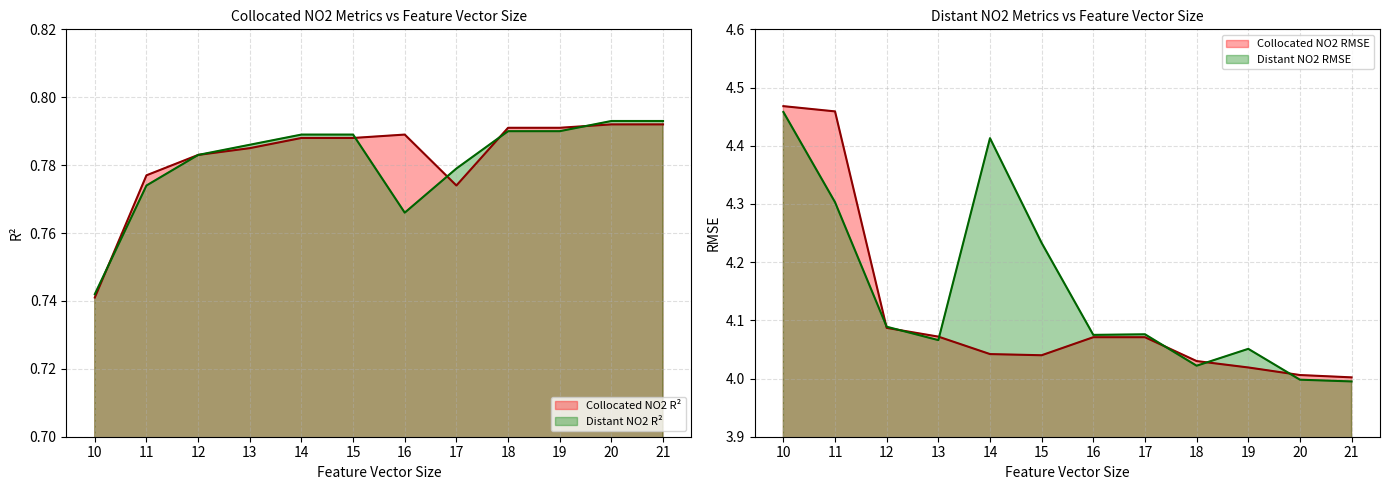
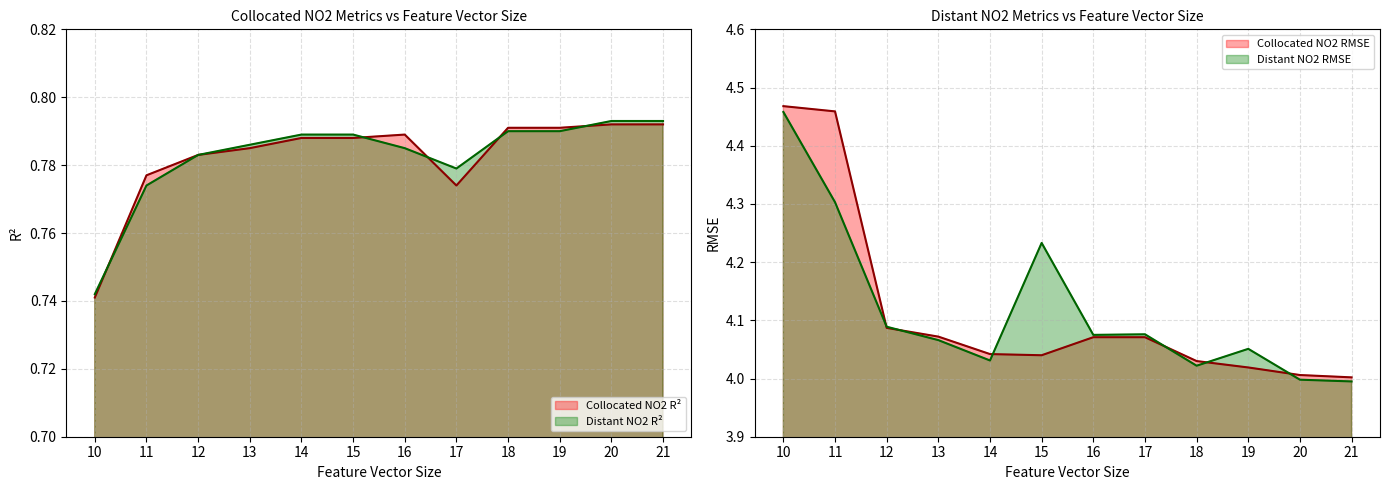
  {
    "Collocated NO2 Metrics vs Feature Vector Size": {
      "Collocated NO2 R²": {
        "10": 0.741,
        "11": 0.777,
        "13": 0.785,
        "14": 0.788,
        "15": 0.788,
        "16": 0.789,
        "17": 0.774,
        "18": 0.791,
        "19": 0.791,
        "20": 0.792,
        "21": 0.792
      },
      "Distant NO2 R²": {
        "10": 0.742,
        "11": 0.774,
        "13": 0.786,
        "14": 0.789,
        "15": 0.789,
-       "16": 0.766,
+       "16": 0.785,
        "17": 0.779,
        "18": 0.790,
        "19": 0.790,
        "20": 0.793,
        "21": 0.793
      }
    },
    "Distant NO2 Metrics vs Feature Vector Size": {
      "Collocated NO2 RMSE": {
        "10": 4.47,
        "11": 4.46,
        "13": 4.07,
        "14": 4.04,
        "15": 4.04,
        "17": 4.07,
        "18": 4.03,
        "19": 4.02,
        "20": 4.01,
        "21": 4.00
      },
      "Distant NO2 RMSE": {
        "10": 4.46,
        "11": 4.30,
        "13": 4.07,
-       "14": 4.41,
+       "14": 4.03,
        "15": 4.23,
        "17": 4.08,
        "18": 4.02,
        "19": 4.05,
        "20": 4.00,
        "21": 4.00
      }
    }
  }
